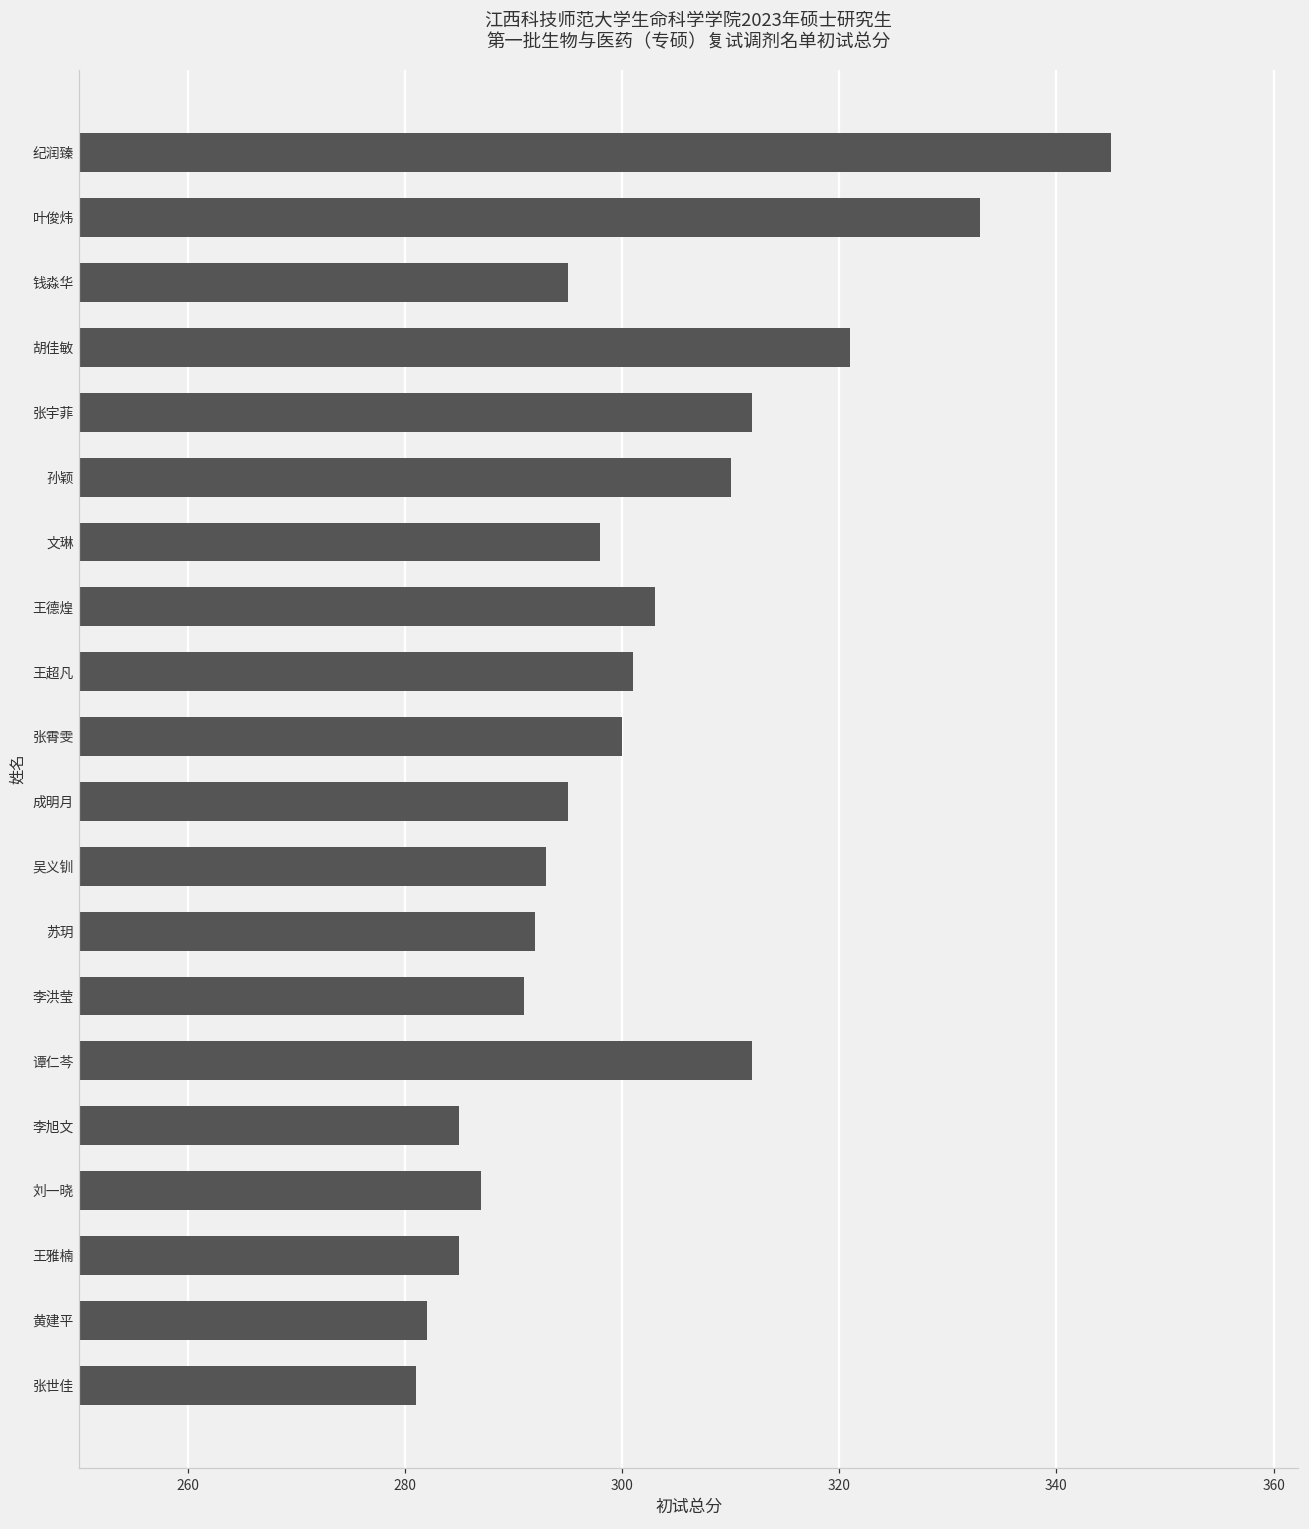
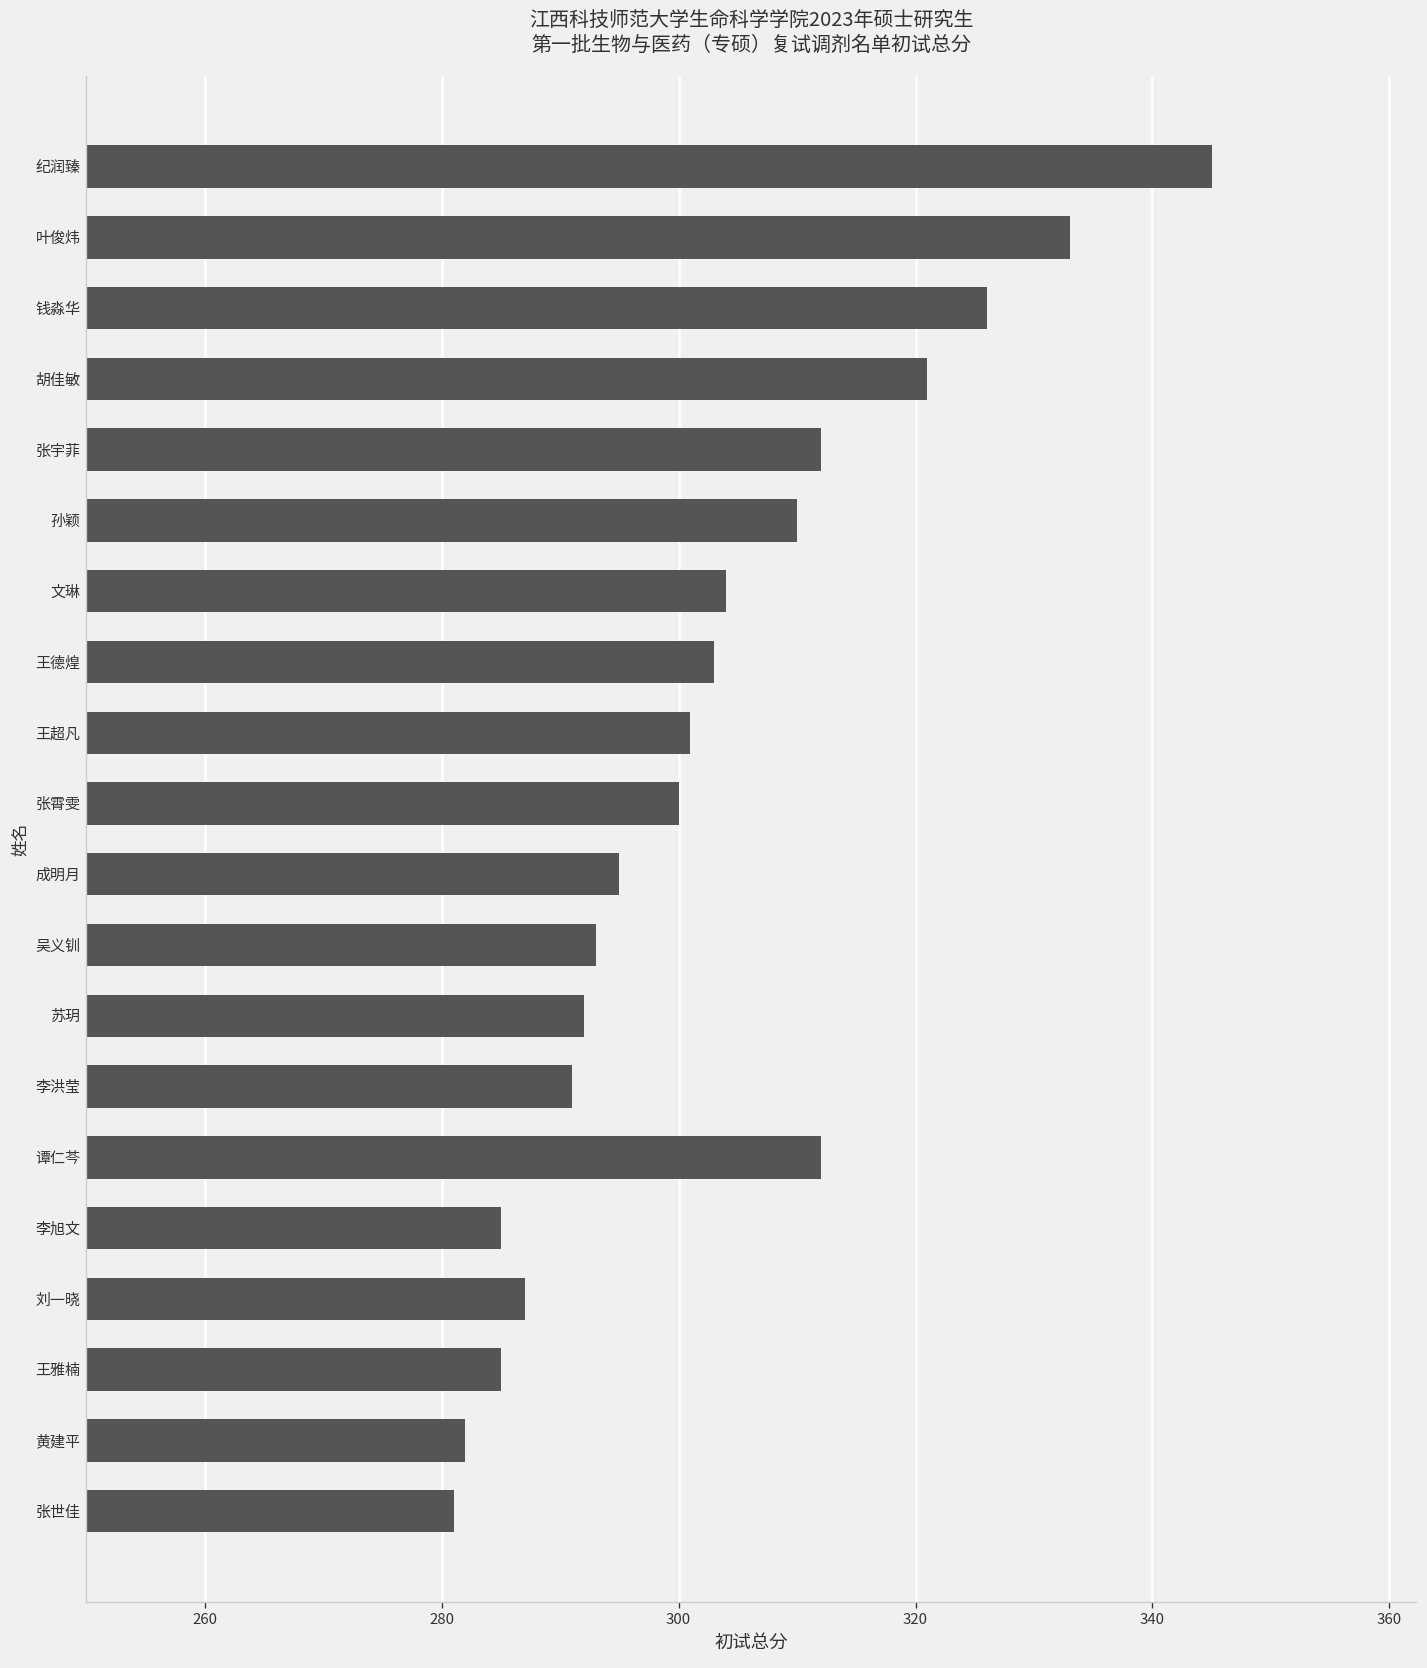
  {
    "纪润臻": 345,
    "叶俊炜": 333,
-   "钱淼华": 295,
+   "钱淼华": 326,
    "胡佳敏": 321,
    "张宇菲": 312,
    "孙颖": 310,
-   "文琳": 298,
+   "文琳": 304,
    "王德煌": 303,
    "王超凡": 301,
    "张霄雯": 300,
    "成明月": 295,
    "吴义钏": 293,
    "苏玥": 292,
    "李洪莹": 291,
    "谭仁芩": 312,
    "李旭文": 285,
    "刘一晓": 287,
    "王雅楠": 285,
    "黄建平": 282,
    "张世佳": 281
  }
